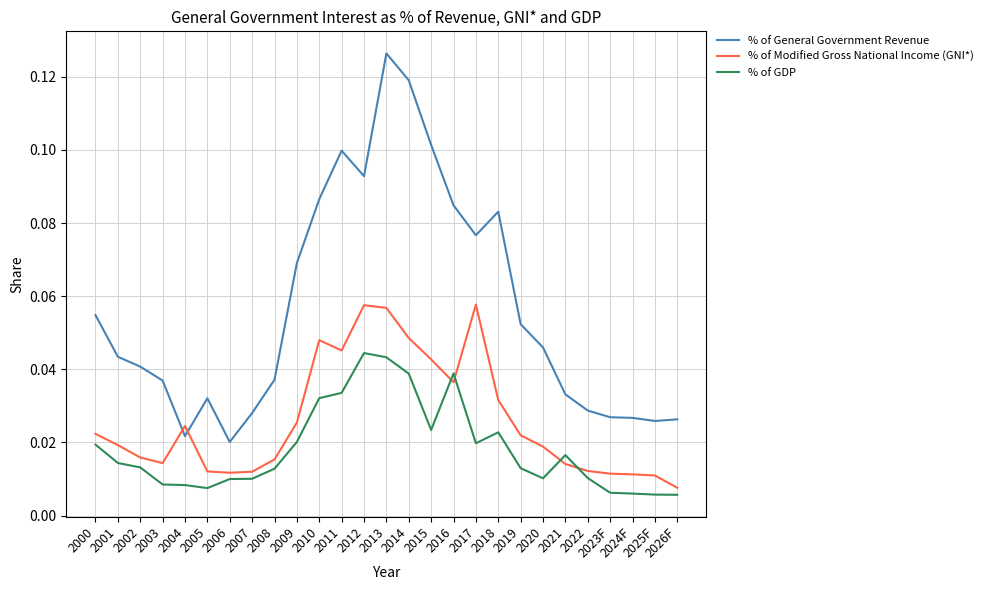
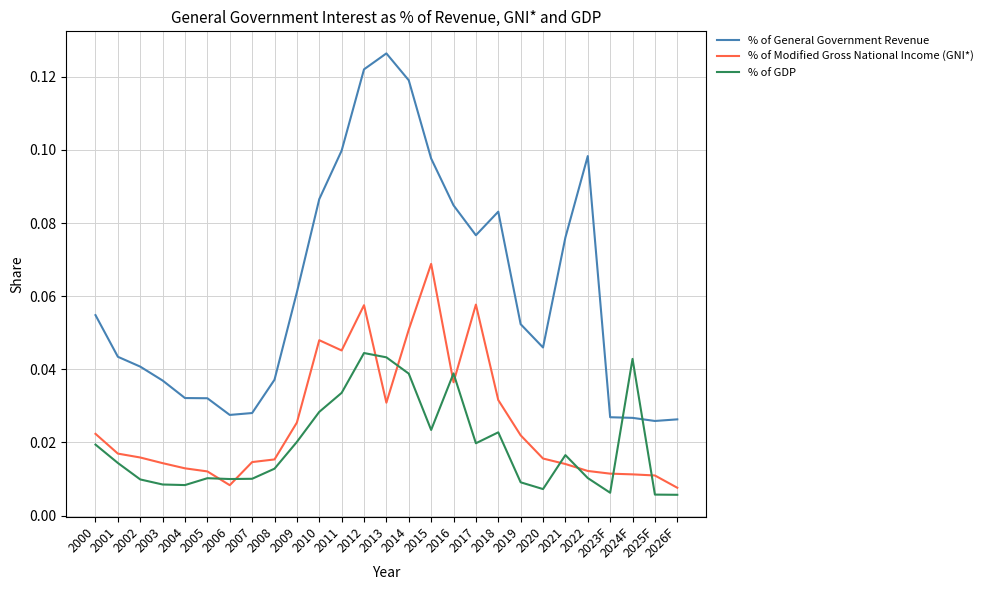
  {
    "% of General Government Revenue": {
      "2000": 0.055,
      "2001": 0.043,
      "2002": 0.041,
      "2003": 0.037,
-     "2004": 0.022,
+     "2004": 0.032,
      "2005": 0.032,
-     "2006": 0.020,
+     "2006": 0.028,
      "2007": 0.028,
      "2008": 0.037,
-     "2009": 0.069,
+     "2009": 0.061,
      "2010": 0.087,
      "2011": 0.100,
-     "2012": 0.093,
+     "2012": 0.122,
      "2013": 0.126,
      "2014": 0.119,
-     "2015": 0.101,
+     "2015": 0.098,
      "2016": 0.085,
      "2017": 0.077,
      "2018": 0.083,
      "2019": 0.052,
      "2020": 0.046,
-     "2021": 0.033,
-     "2022": 0.029,
+     "2021": 0.076,
+     "2022": 0.098,
      "2023F": 0.027,
      "2024F": 0.027,
      "2025F": 0.026,
      "2026F": 0.026
    },
    "% of Modified Gross National Income (GNI*)": {
      "2000": 0.022,
-     "2001": 0.019,
+     "2001": 0.017,
      "2002": 0.016,
      "2003": 0.014,
-     "2004": 0.025,
+     "2004": 0.013,
      "2005": 0.012,
-     "2006": 0.012,
-     "2007": 0.012,
+     "2006": 0.008,
+     "2007": 0.015,
      "2008": 0.015,
      "2009": 0.025,
      "2010": 0.048,
      "2011": 0.045,
      "2012": 0.058,
-     "2013": 0.057,
-     "2014": 0.049,
-     "2015": 0.043,
+     "2013": 0.031,
+     "2014": 0.051,
+     "2015": 0.069,
      "2016": 0.036,
      "2017": 0.058,
      "2018": 0.032,
      "2019": 0.022,
-     "2020": 0.019,
+     "2020": 0.016,
      "2021": 0.014,
      "2022": 0.012,
      "2023F": 0.011,
      "2024F": 0.011,
      "2025F": 0.011,
      "2026F": 0.008
    },
    "% of GDP": {
      "2000": 0.019,
      "2001": 0.014,
-     "2002": 0.013,
+     "2002": 0.010,
      "2003": 0.009,
      "2004": 0.008,
-     "2005": 0.008,
+     "2005": 0.010,
      "2006": 0.010,
      "2007": 0.010,
      "2008": 0.013,
      "2009": 0.020,
-     "2010": 0.032,
+     "2010": 0.028,
      "2011": 0.034,
      "2012": 0.044,
      "2013": 0.043,
      "2014": 0.039,
      "2015": 0.023,
      "2016": 0.039,
      "2017": 0.020,
      "2018": 0.023,
-     "2019": 0.013,
-     "2020": 0.010,
+     "2019": 0.009,
+     "2020": 0.007,
      "2021": 0.017,
      "2022": 0.010,
      "2023F": 0.006,
-     "2024F": 0.006,
+     "2024F": 0.043,
      "2025F": 0.006,
      "2026F": 0.006
    }
  }
